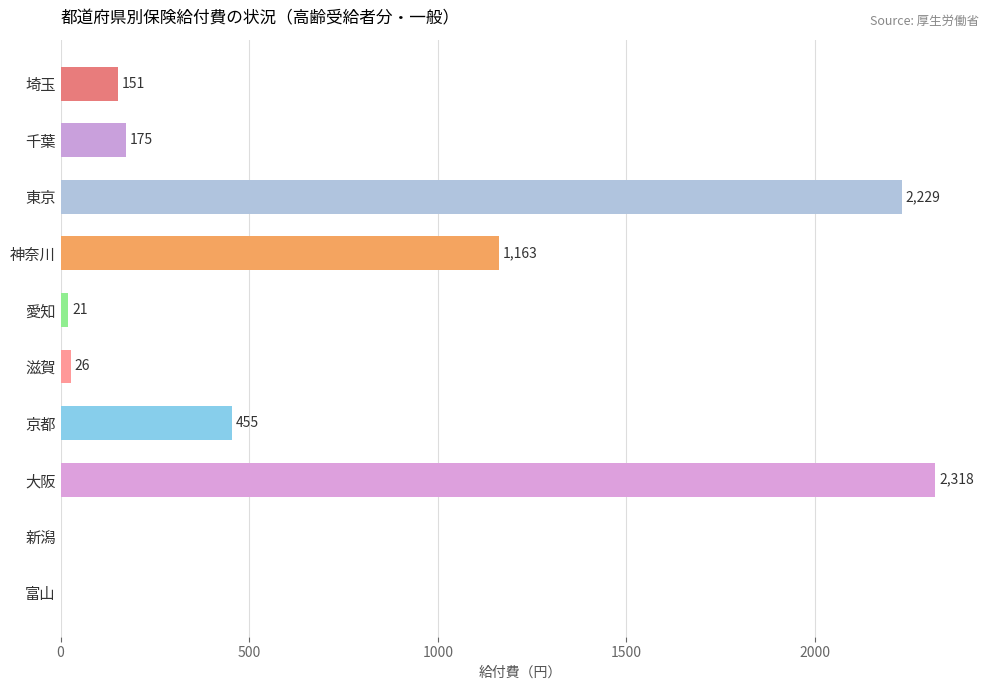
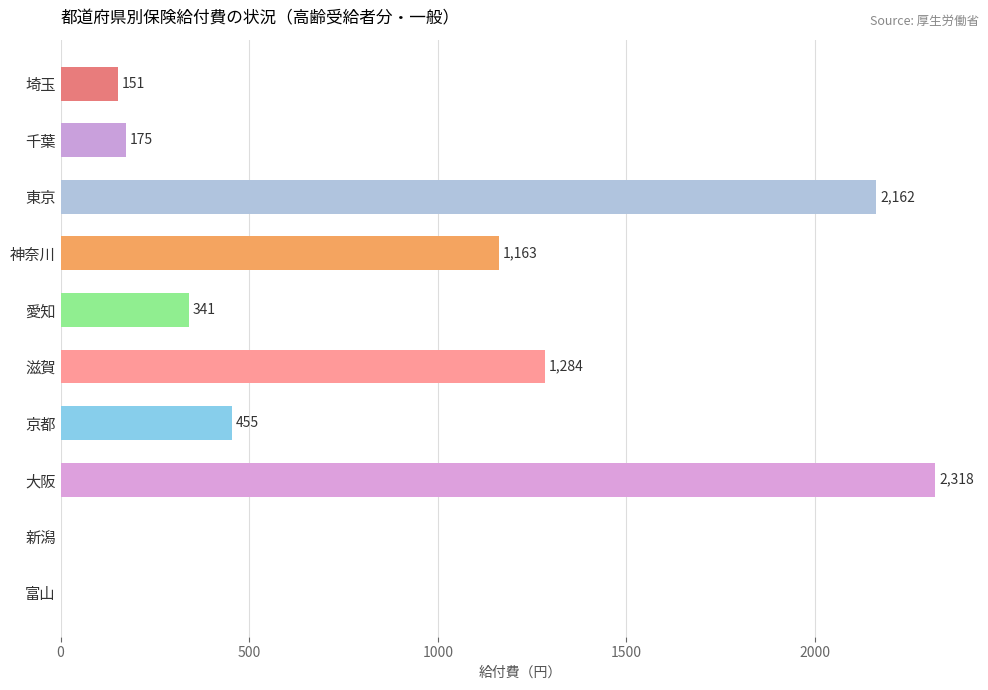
  {
    "埼玉": "151",
    "千葉": "175",
-   "東京": "2,229",
+   "東京": "2,162",
    "神奈川": "1,163",
-   "愛知": "21",
-   "滋賀": "26",
+   "愛知": "341",
+   "滋賀": "1,284",
    "京都": "455",
    "大阪": "2,318"
  }
